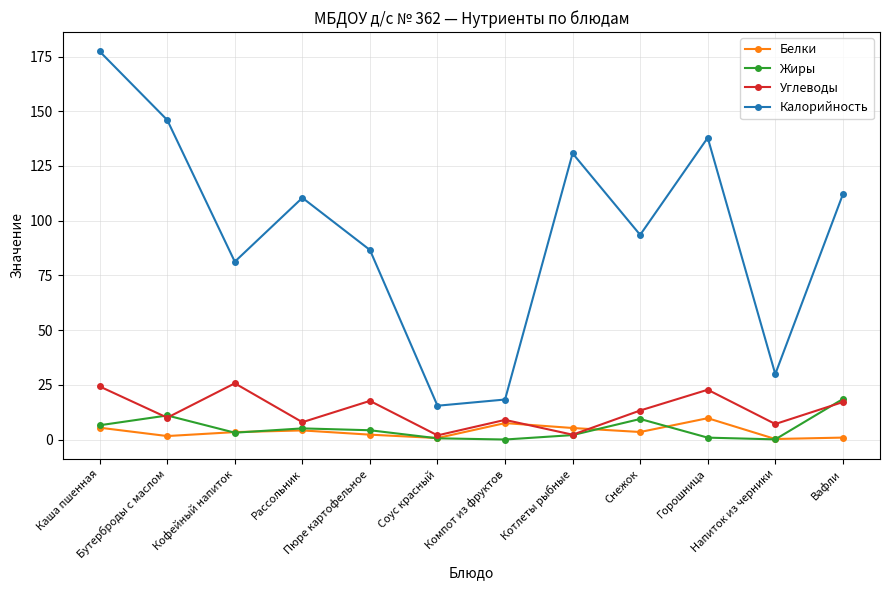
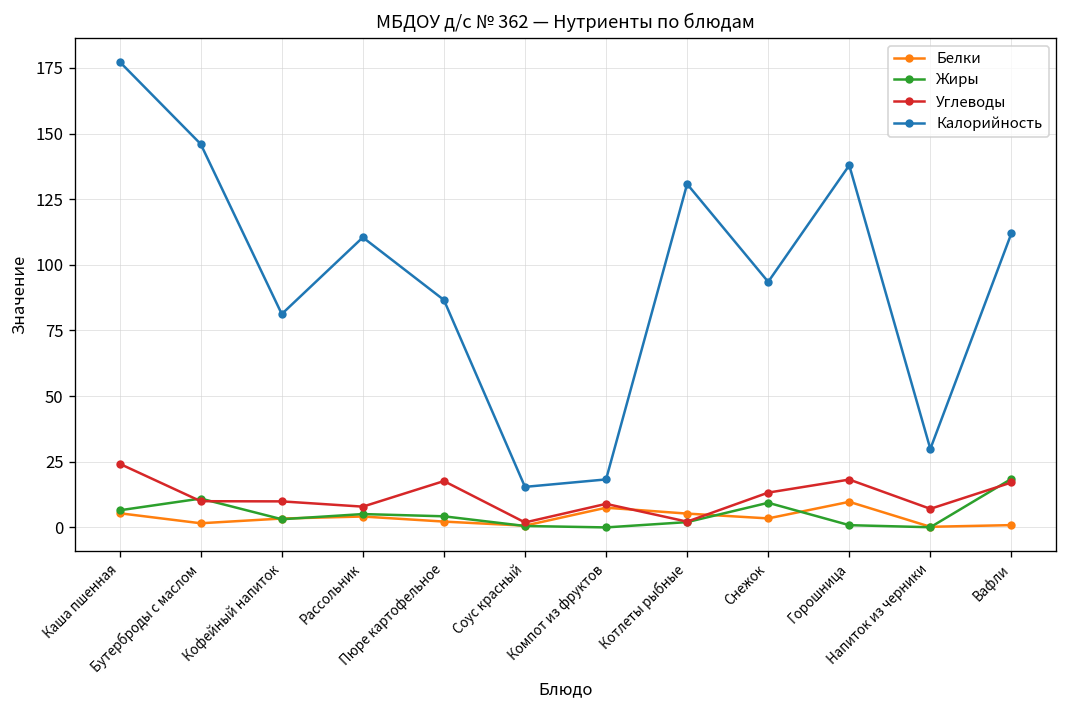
  {
    "Белки": {
      "Бутерброды с маслом": 2,
      "Пюре картофельное": 2,
      "Компот из фруктов": 8,
      "Котлеты рыбные": 5,
      "Снежок": 3,
      "Горошница": 10,
      "Вафли": 1
    },
    "Жиры": {
      "Пюре картофельное": 4,
      "Компот из фруктов": 0,
      "Снежок": 9,
      "Горошница": 1,
      "Вафли": 19
    },
    "Углеводы": {
      "Каша пшенная": 24,
-     "Кофейный напиток": 26,
+     "Кофейный напиток": 10,
      "Рассольник": 8,
      "Пюре картофельное": 18,
      "Соус красный": 2,
      "Компот из фруктов": 9,
      "Снежок": 13,
-     "Горошница": 23,
+     "Горошница": 18,
      "Напиток из черники": 7,
      "Вафли": 17
    },
    "Калорийность": {
      "Каша пшенная": 177,
      "Бутерброды с маслом": 146,
      "Кофейный напиток": 81,
      "Рассольник": 110,
      "Пюре картофельное": 87,
      "Соус красный": 15,
      "Компот из фруктов": 18,
      "Котлеты рыбные": 131,
      "Снежок": 94,
      "Горошница": 138,
      "Напиток из черники": 30,
      "Вафли": 112
    }
  }
